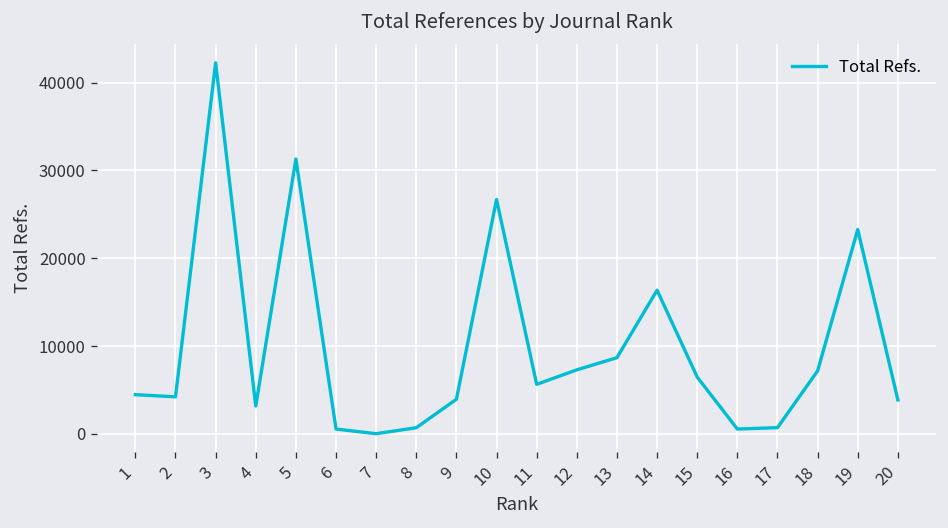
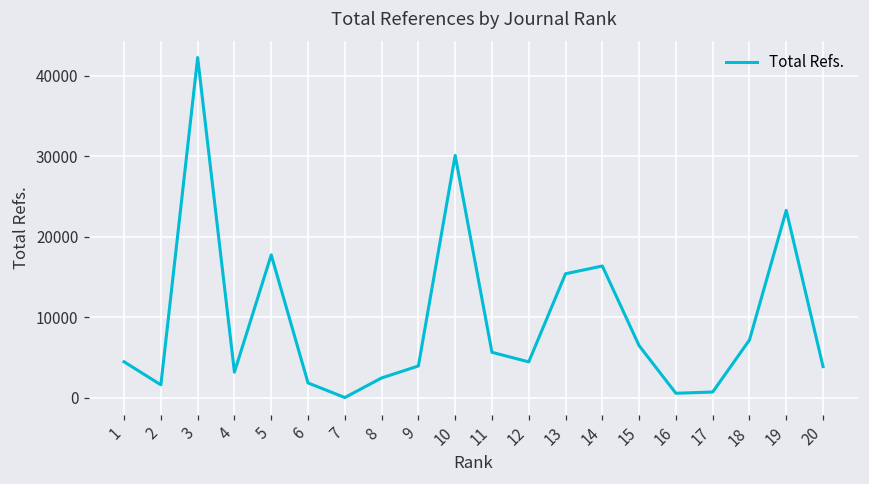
  {
    "1": 4000,
-   "2": 4000,
+   "2": 2000,
    "3": 42000,
    "4": 3000,
-   "5": 31000,
-   "6": 1000,
+   "5": 18000,
+   "6": 2000,
    "7": 0,
-   "8": 1000,
+   "8": 2000,
    "9": 4000,
-   "10": 27000,
+   "10": 30000,
    "11": 6000,
-   "12": 7000,
-   "13": 9000,
+   "12": 4000,
+   "13": 15000,
    "14": 16000,
    "15": 6000,
    "16": 1000,
    "17": 1000,
    "18": 7000,
    "19": 23000,
    "20": 4000
  }
